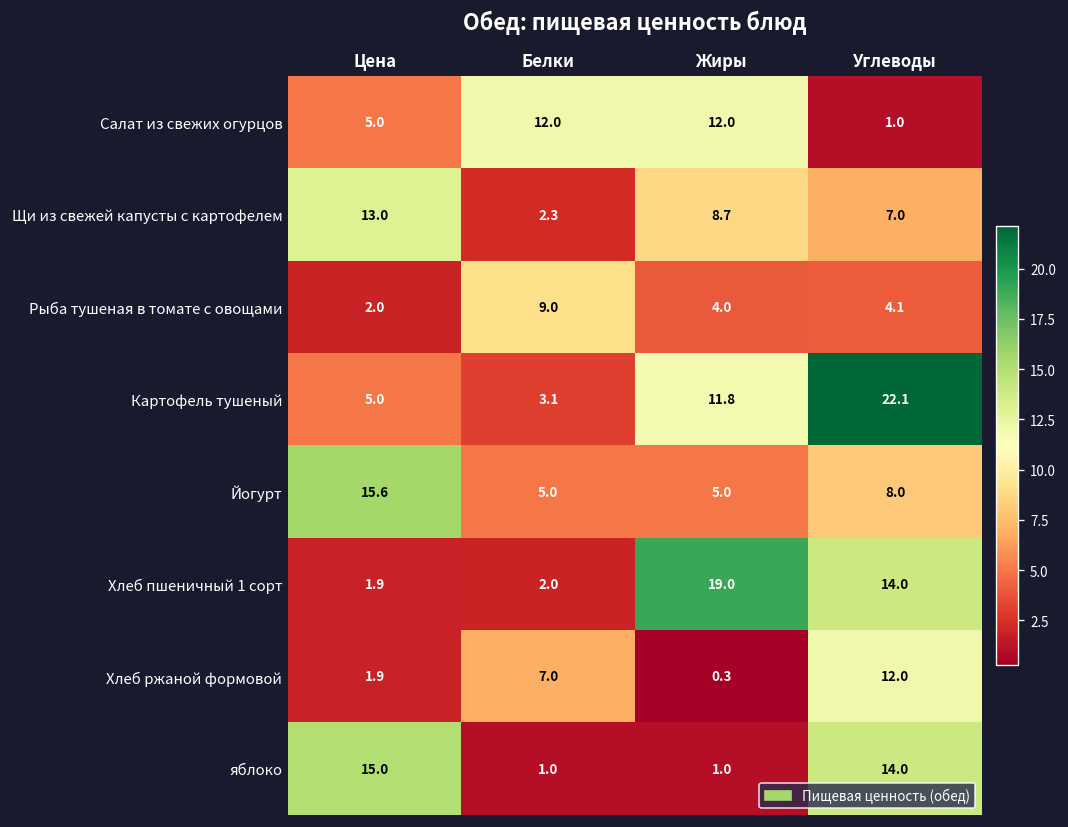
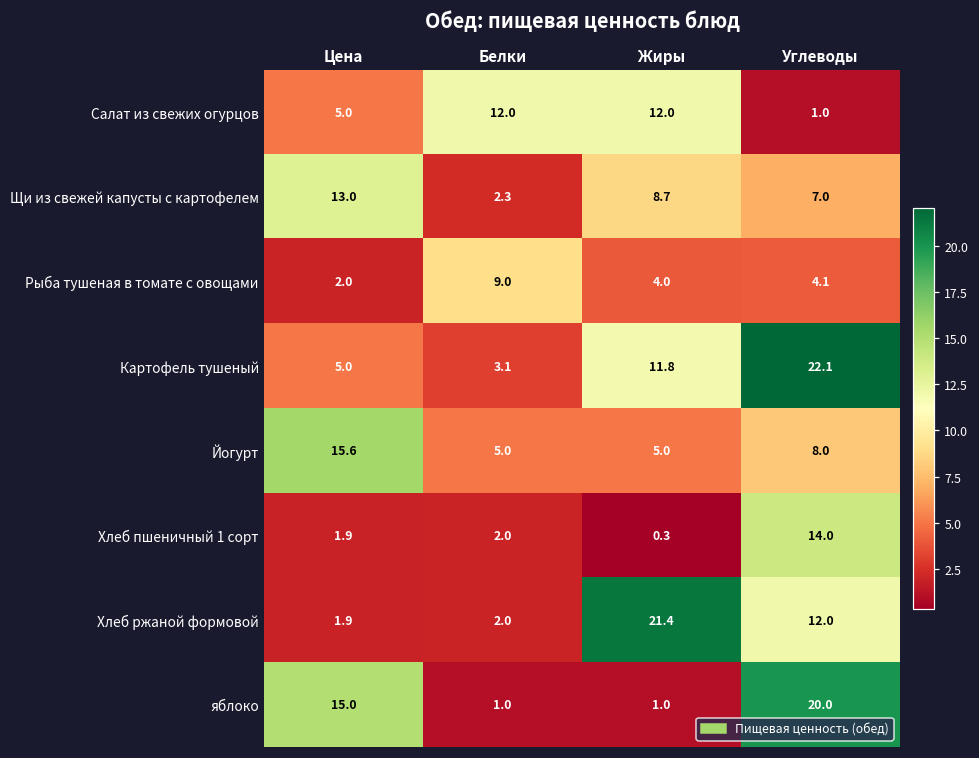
  {
    "Салат из свежих огурцов": {
      "Цена": 5.0,
      "Белки": 12.0,
      "Жиры": 12.0,
      "Углеводы": 1.0
    },
    "Щи из свежей капусты с картофелем": {
      "Цена": 13.0,
      "Белки": 2.3,
      "Жиры": 8.7,
      "Углеводы": 7.0
    },
    "Рыба тушеная в томате с овощами": {
      "Цена": 2.0,
      "Белки": 9.0,
      "Жиры": 4.0,
      "Углеводы": 4.1
    },
    "Картофель тушеный": {
      "Цена": 5.0,
      "Белки": 3.1,
      "Жиры": 11.8,
      "Углеводы": 22.1
    },
    "Йогурт": {
      "Цена": 15.6,
      "Белки": 5.0,
      "Жиры": 5.0,
      "Углеводы": 8.0
    },
    "Хлеб пшеничный 1 сорт": {
      "Цена": 1.9,
      "Белки": 2.0,
-     "Жиры": 19.0,
+     "Жиры": 0.3,
      "Углеводы": 14.0
    },
    "Хлеб ржаной формовой": {
      "Цена": 1.9,
-     "Белки": 7.0,
-     "Жиры": 0.3,
+     "Белки": 2.0,
+     "Жиры": 21.4,
      "Углеводы": 12.0
    },
    "яблоко": {
      "Цена": 15.0,
      "Белки": 1.0,
      "Жиры": 1.0,
-     "Углеводы": 14.0
+     "Углеводы": 20.0
    }
  }
